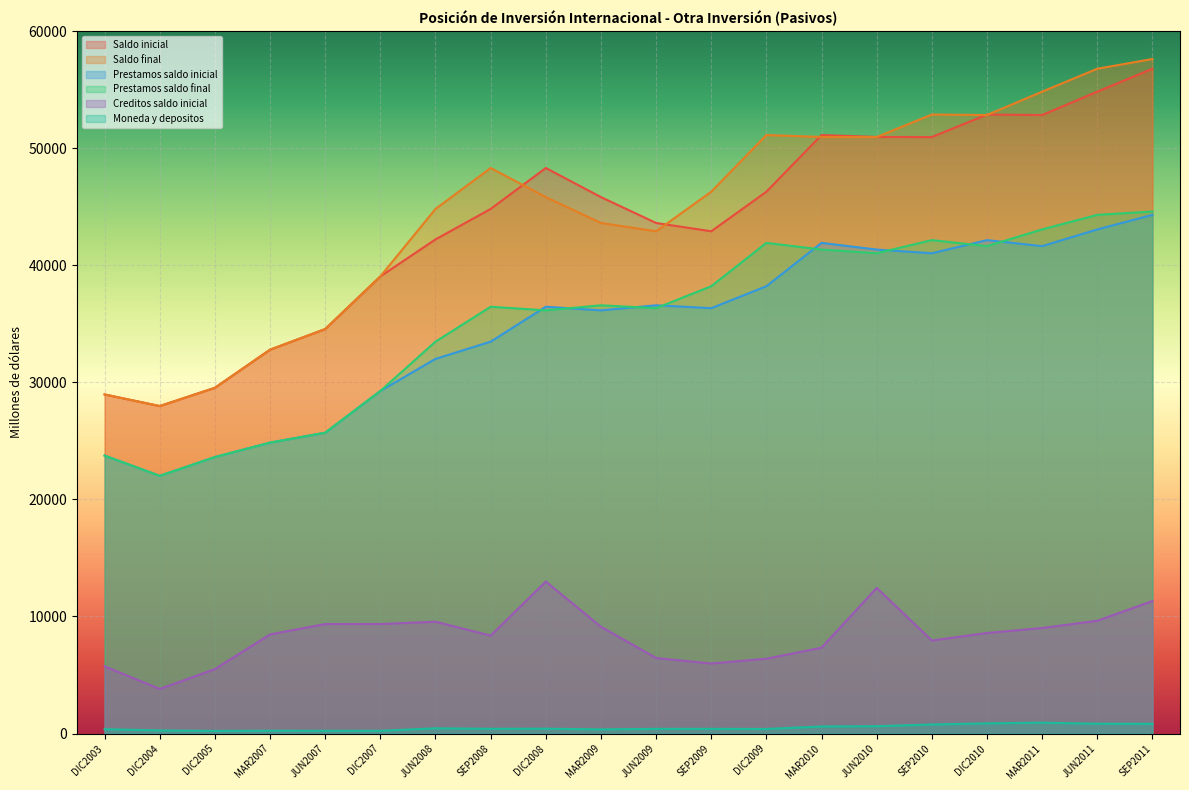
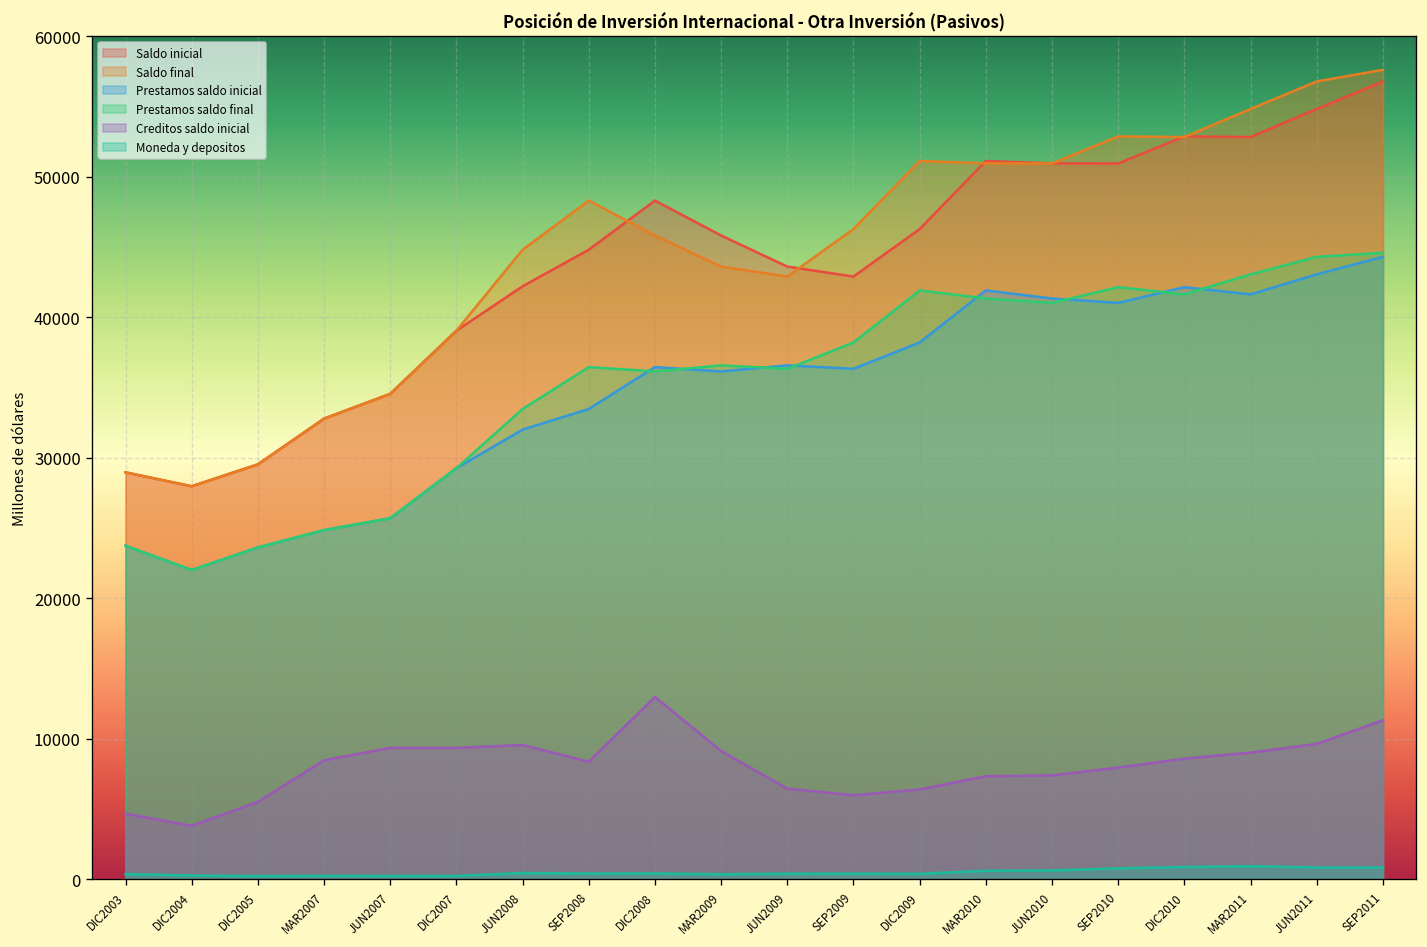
  {
    "Creditos saldo inicial": {
-     "DIC2003": 5700,
+     "DIC2003": 4700,
      "DIC2004": 3800,
      "DIC2005": 5500,
      "MAR2007": 8500,
      "JUN2007": 9400,
      "DIC2007": 9400,
      "JUN2008": 9600,
      "SEP2008": 8400,
      "DIC2008": 13000,
      "MAR2009": 9100,
      "JUN2009": 6400,
      "SEP2009": 6000,
      "DIC2009": 6400,
      "MAR2010": 7300,
-     "JUN2010": 12400,
+     "JUN2010": 7400,
      "SEP2010": 7900,
      "DIC2010": 8600,
      "MAR2011": 9000,
      "JUN2011": 9600,
      "SEP2011": 11300
    }
  }
